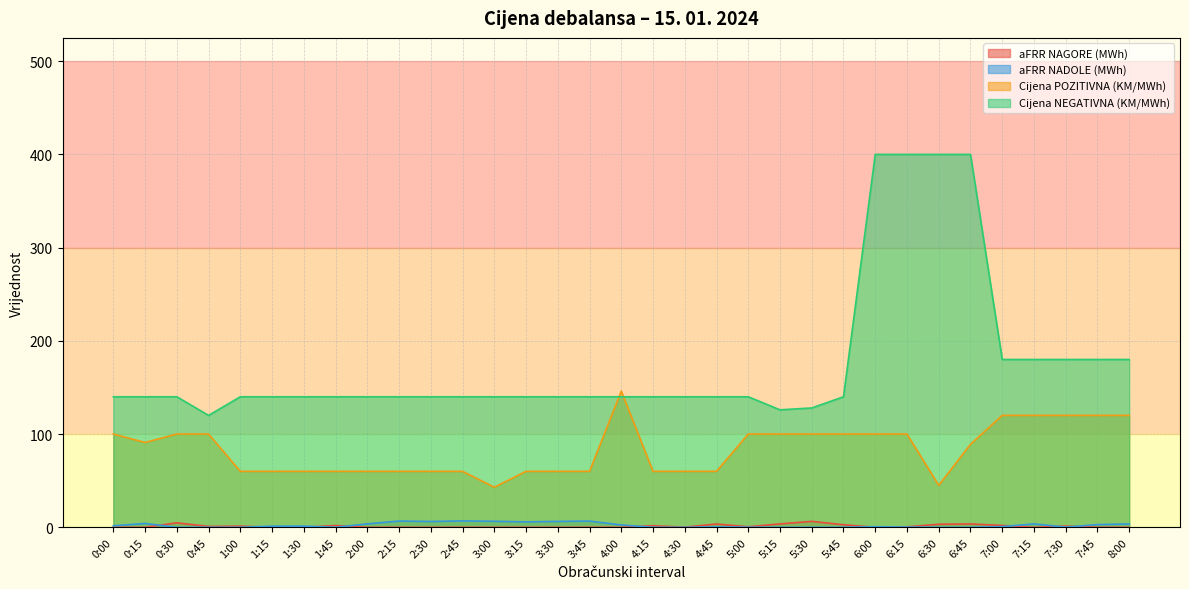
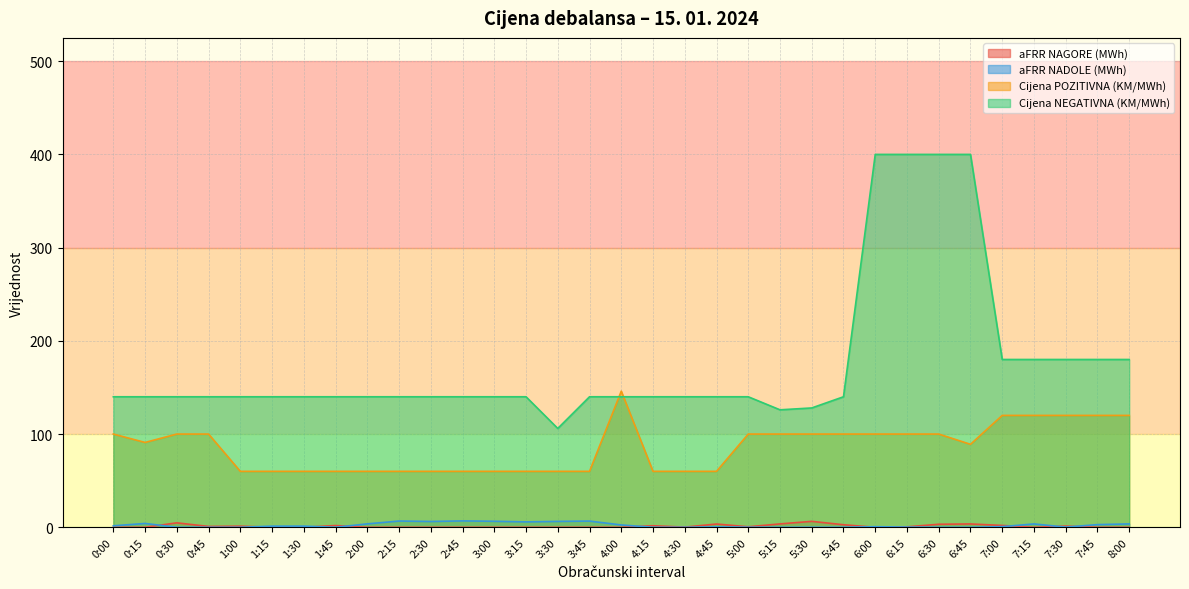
  {
    "aFRR NAGORE (MWh)": {
      "0:15": 0,
      "0:30": 0,
      "2:00": 0,
      "2:15": 0,
      "2:30": 0,
      "2:45": 0,
      "3:00": 0,
      "3:15": 0,
      "3:30": 0,
      "3:45": 0,
      "4:45": 0,
      "5:15": 0,
      "5:30": 10,
      "5:45": 0,
      "6:30": 0,
      "6:45": 0,
      "7:15": 0,
      "7:45": 0,
      "8:00": 0
    },
    "aFRR NADOLE (MWh)": {
      "0:15": 0,
      "0:30": 0,
      "2:00": 0,
      "2:15": 10,
      "2:30": 10,
      "2:45": 10,
      "3:00": 10,
      "3:15": 10,
      "3:30": 10,
      "3:45": 10,
      "4:45": 0,
      "5:15": 0,
      "5:30": 0,
      "5:45": 0,
      "6:30": 0,
      "6:45": 0,
      "7:15": 0,
      "7:45": 0,
      "8:00": 0
    },
    "Cijena POZITIVNA (KM/MWh)": {
      "0:00": 100,
      "0:15": 90,
      "0:30": 100,
      "0:45": 100,
      "1:00": 60,
      "1:15": 60,
      "1:30": 60,
      "1:45": 60,
      "2:00": 60,
      "2:15": 60,
      "2:30": 60,
      "2:45": 60,
-     "3:00": 40,
+     "3:00": 60,
      "3:15": 60,
      "3:30": 60,
      "3:45": 60,
      "4:00": 150,
      "4:15": 60,
      "4:30": 60,
      "4:45": 60,
      "5:00": 100,
      "5:15": 100,
      "5:30": 100,
      "5:45": 100,
      "6:00": 100,
      "6:15": 100,
-     "6:30": 50,
+     "6:30": 100,
      "6:45": 90,
      "7:00": 120,
      "7:15": 120,
      "7:30": 120,
      "7:45": 120,
      "8:00": 120
    },
    "Cijena NEGATIVNA (KM/MWh)": {
      "0:00": 140,
      "0:15": 140,
      "0:30": 140,
-     "0:45": 120,
+     "0:45": 140,
      "1:00": 140,
      "1:15": 140,
      "1:30": 140,
      "1:45": 140,
      "2:00": 140,
      "2:15": 140,
      "2:30": 140,
      "2:45": 140,
      "3:00": 140,
      "3:15": 140,
-     "3:30": 140,
+     "3:30": 110,
      "3:45": 140,
      "4:00": 140,
      "4:15": 140,
      "4:30": 140,
      "4:45": 140,
      "5:00": 140,
      "5:15": 130,
      "5:30": 130,
      "5:45": 140,
      "6:00": 400,
      "6:15": 400,
      "6:30": 400,
      "6:45": 400,
      "7:00": 180,
      "7:15": 180,
      "7:30": 180,
      "7:45": 180,
      "8:00": 180
    }
  }
